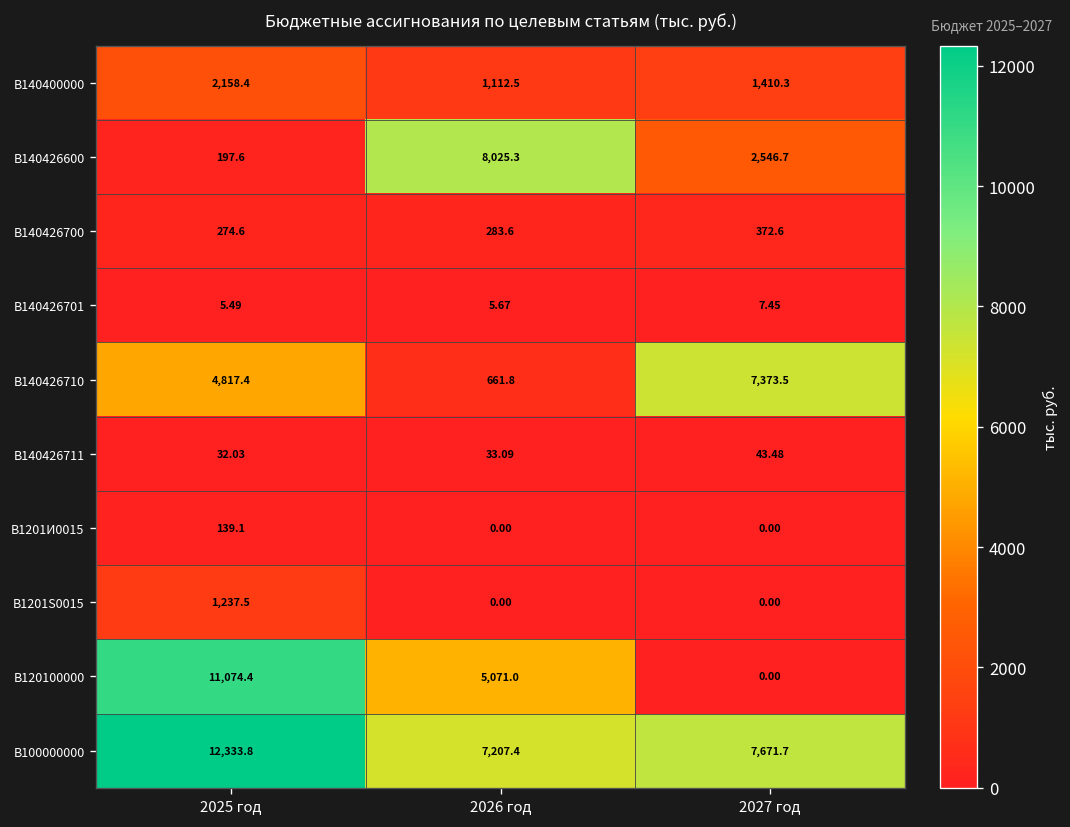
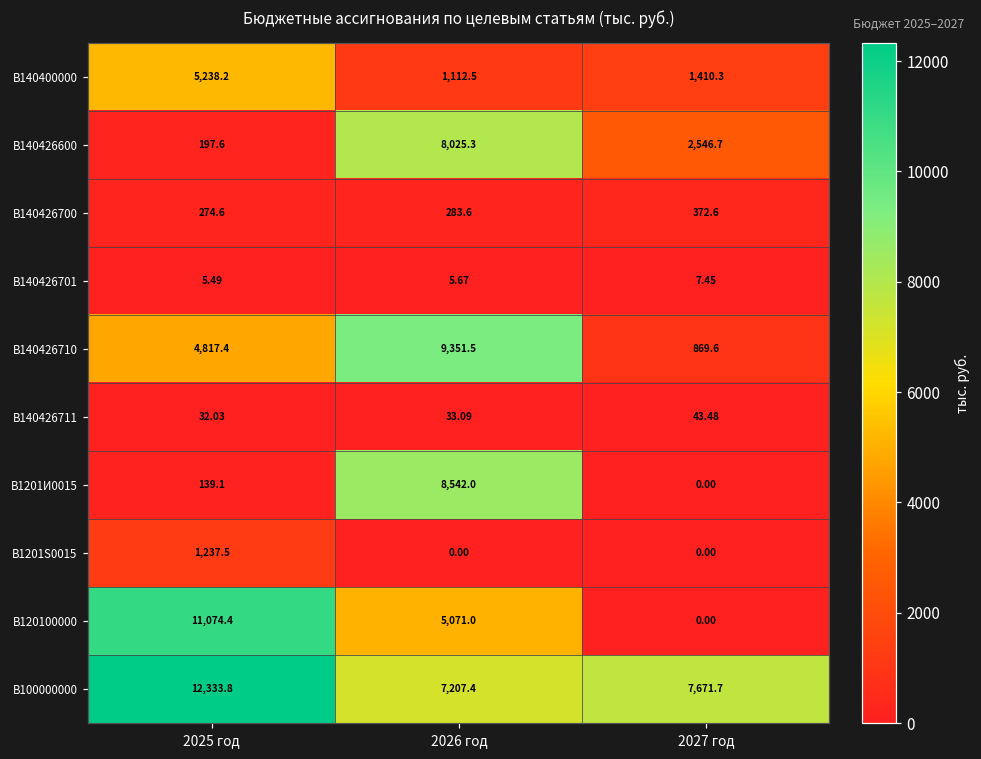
  {
    "В140400000": {
-     "2025 год": "2,158.4",
+     "2025 год": "5,238.2",
      "2026 год": "1,112.5",
      "2027 год": "1,410.3"
    },
    "В140426600": {
      "2025 год": "197.6",
      "2026 год": "8,025.3",
      "2027 год": "2,546.7"
    },
    "В140426700": {
      "2025 год": "274.6",
      "2026 год": "283.6",
      "2027 год": "372.6"
    },
    "В140426701": {
      "2025 год": "5.49",
      "2026 год": "5.67",
      "2027 год": "7.45"
    },
    "В140426710": {
      "2025 год": "4,817.4",
-     "2026 год": "661.8",
-     "2027 год": "7,373.5"
+     "2026 год": "9,351.5",
+     "2027 год": "869.6"
    },
    "В140426711": {
      "2025 год": "32.03",
      "2026 год": "33.09",
      "2027 год": "43.48"
    },
    "В1201И0015": {
      "2025 год": "139.1",
-     "2026 год": "0.00",
+     "2026 год": "8,542.0",
      "2027 год": "0.00"
    },
    "В1201S0015": {
      "2025 год": "1,237.5",
      "2026 год": "0.00",
      "2027 год": "0.00"
    },
    "В120100000": {
      "2025 год": "11,074.4",
      "2026 год": "5,071.0",
      "2027 год": "0.00"
    },
    "В100000000": {
      "2025 год": "12,333.8",
      "2026 год": "7,207.4",
      "2027 год": "7,671.7"
    }
  }
